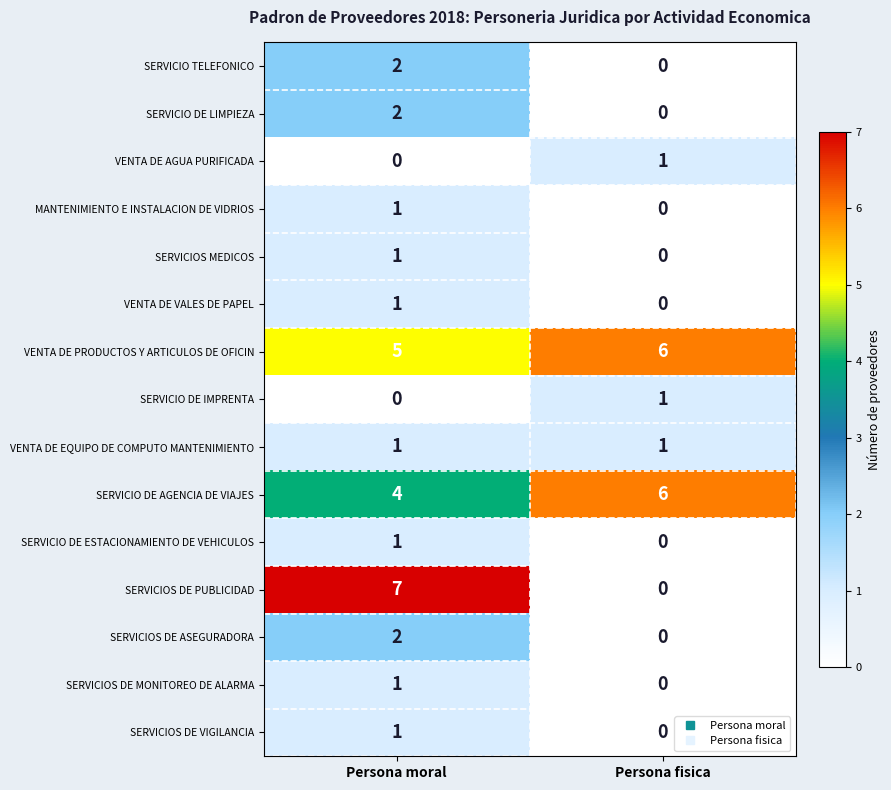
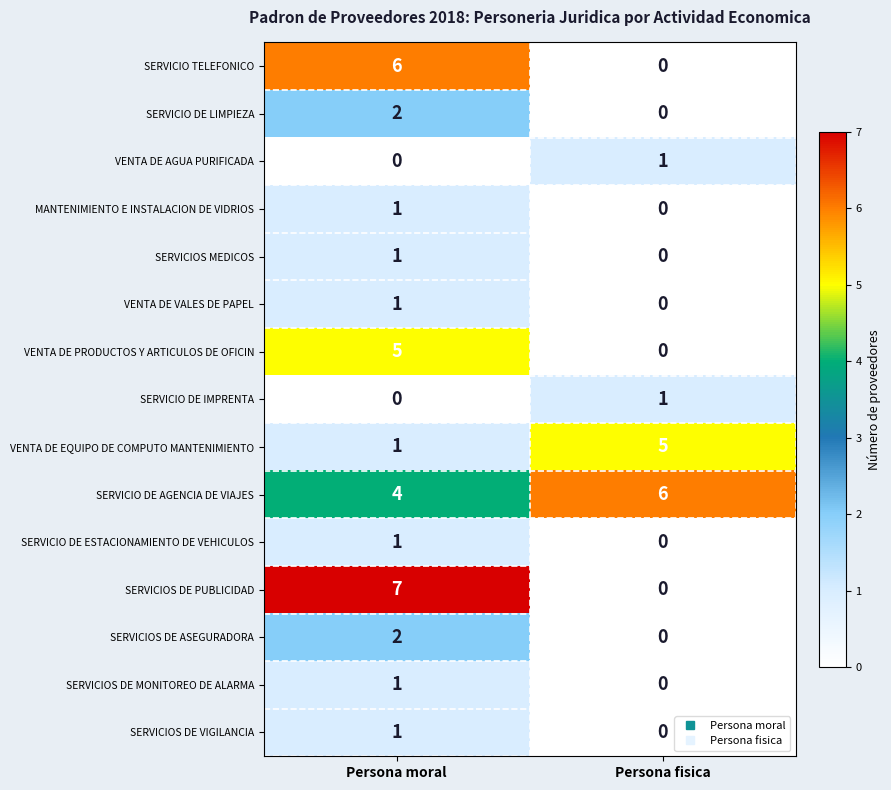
  {
    "SERVICIO TELEFONICO": {
-     "Persona moral": 2,
+     "Persona moral": 6,
      "Persona fisica": 0
    },
    "SERVICIO DE LIMPIEZA": {
      "Persona moral": 2,
      "Persona fisica": 0
    },
    "VENTA DE AGUA PURIFICADA": {
      "Persona moral": 0,
      "Persona fisica": 1
    },
    "MANTENIMIENTO E INSTALACION DE VIDRIOS": {
      "Persona moral": 1,
      "Persona fisica": 0
    },
    "SERVICIOS MEDICOS": {
      "Persona moral": 1,
      "Persona fisica": 0
    },
    "VENTA DE VALES DE PAPEL": {
      "Persona moral": 1,
      "Persona fisica": 0
    },
    "VENTA DE PRODUCTOS Y ARTICULOS DE OFICIN": {
      "Persona moral": 5,
-     "Persona fisica": 6
+     "Persona fisica": 0
    },
    "SERVICIO DE IMPRENTA": {
      "Persona moral": 0,
      "Persona fisica": 1
    },
    "VENTA DE EQUIPO DE COMPUTO MANTENIMIENTO": {
      "Persona moral": 1,
-     "Persona fisica": 1
+     "Persona fisica": 5
    },
    "SERVICIO DE AGENCIA DE VIAJES": {
      "Persona moral": 4,
      "Persona fisica": 6
    },
    "SERVICIO DE ESTACIONAMIENTO DE VEHICULOS": {
      "Persona moral": 1,
      "Persona fisica": 0
    },
    "SERVICIOS DE PUBLICIDAD": {
      "Persona moral": 7,
      "Persona fisica": 0
    },
    "SERVICIOS DE ASEGURADORA": {
      "Persona moral": 2,
      "Persona fisica": 0
    },
    "SERVICIOS DE MONITOREO DE ALARMA": {
      "Persona moral": 1,
      "Persona fisica": 0
    },
    "SERVICIOS DE VIGILANCIA": {
      "Persona moral": 1,
      "Persona fisica": 0
    }
  }
